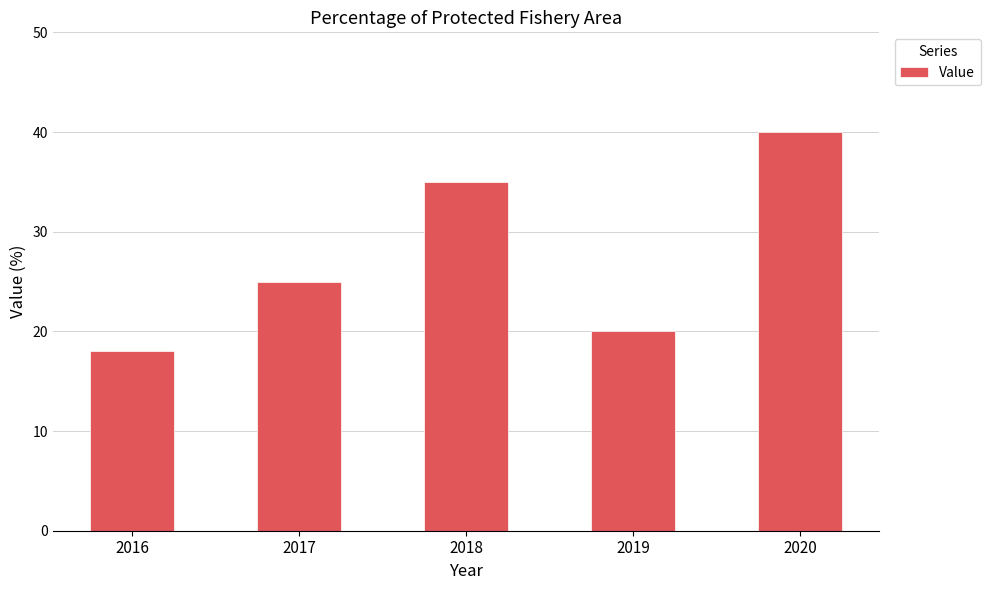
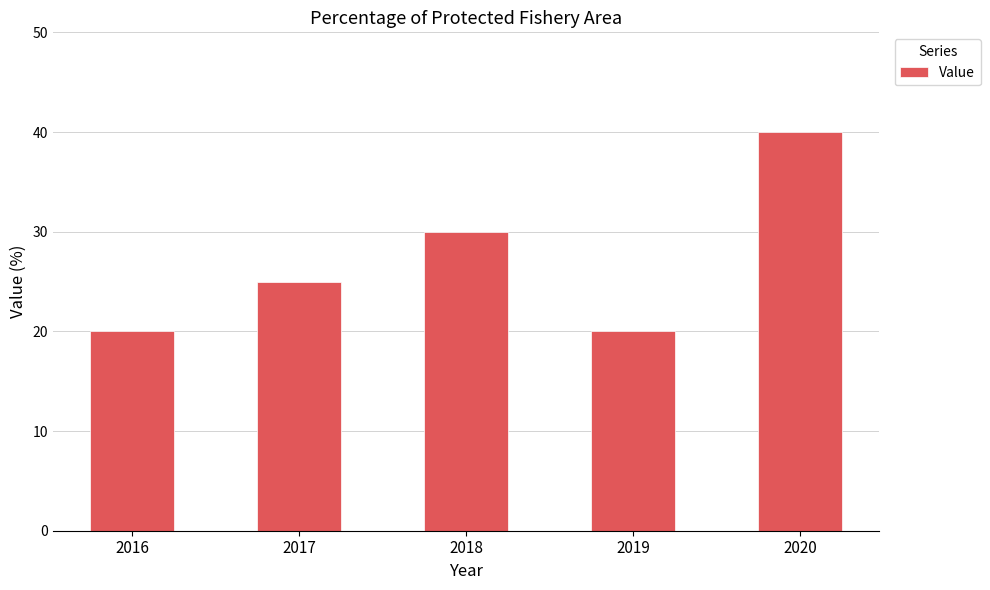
  {
-   "2016": 18,
+   "2016": 20,
    "2017": 25,
-   "2018": 35,
+   "2018": 30,
    "2019": 20,
    "2020": 40
  }
